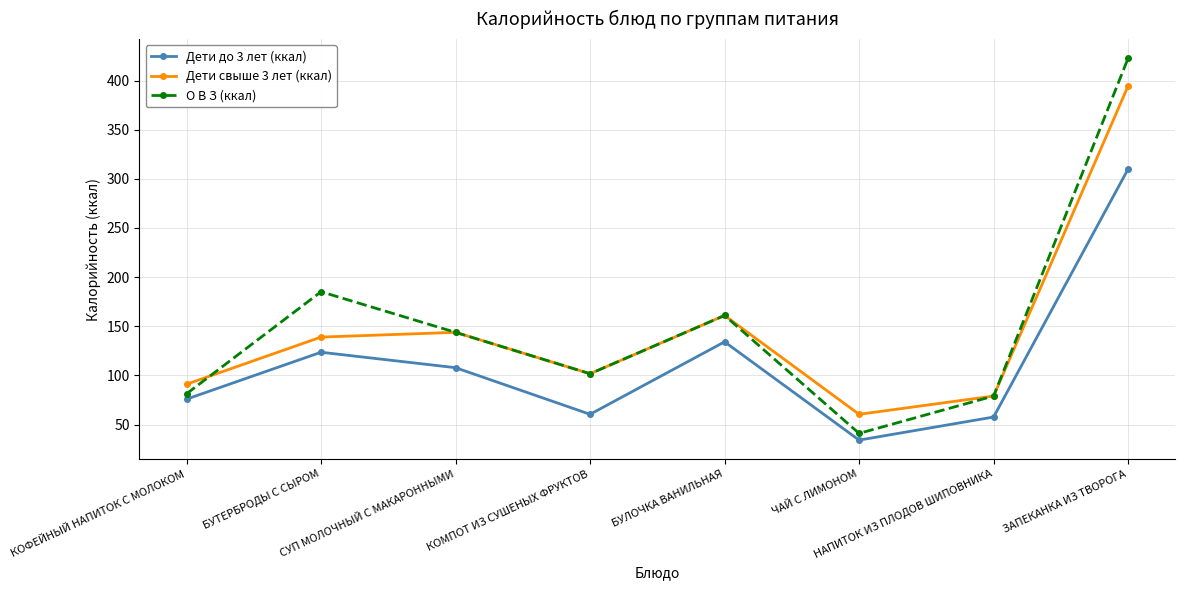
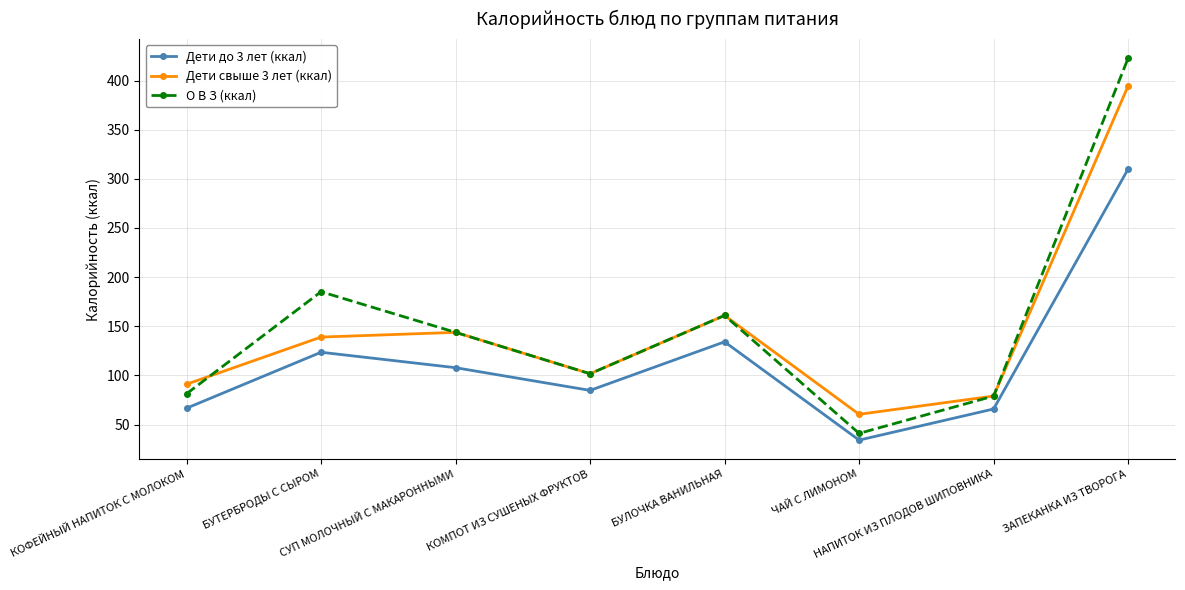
  {
    "Дети до 3 лет (ккал)": {
-     "КОФЕЙНЫЙ НАПИТОК С МОЛОКОМ": 80,
+     "КОФЕЙНЫЙ НАПИТОК С МОЛОКОМ": 70,
      "БУТЕРБРОДЫ С СЫРОМ": 120,
      "СУП МОЛОЧНЫЙ С МАКАРОННЫМИ": 110,
-     "КОМПОТ ИЗ СУШЕНЫХ ФРУКТОВ": 60,
+     "КОМПОТ ИЗ СУШЕНЫХ ФРУКТОВ": 80,
      "БУЛОЧКА ВАНИЛЬНАЯ": 130,
      "ЧАЙ С ЛИМОНОМ": 30,
-     "НАПИТОК ИЗ ПЛОДОВ ШИПОВНИКА": 60,
+     "НАПИТОК ИЗ ПЛОДОВ ШИПОВНИКА": 70,
      "ЗАПЕКАНКА ИЗ ТВОРОГА": 310
    },
    "Дети свыше 3 лет (ккал)": {
      "КОФЕЙНЫЙ НАПИТОК С МОЛОКОМ": 90,
      "БУТЕРБРОДЫ С СЫРОМ": 140,
      "ЧАЙ С ЛИМОНОМ": 60,
      "ЗАПЕКАНКА ИЗ ТВОРОГА": 390
    },
    "О В З (ккал)": {
      "КОФЕЙНЫЙ НАПИТОК С МОЛОКОМ": 80,
      "БУТЕРБРОДЫ С СЫРОМ": 190,
      "ЧАЙ С ЛИМОНОМ": 40,
      "ЗАПЕКАНКА ИЗ ТВОРОГА": 420
    }
  }
